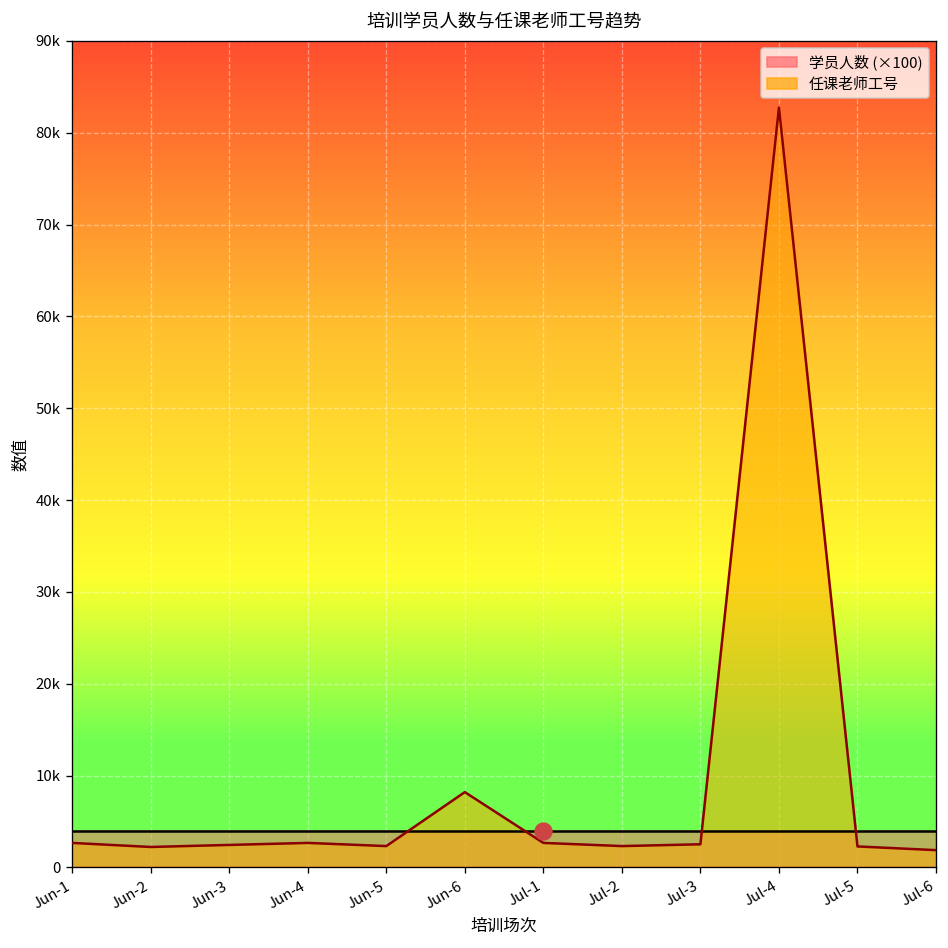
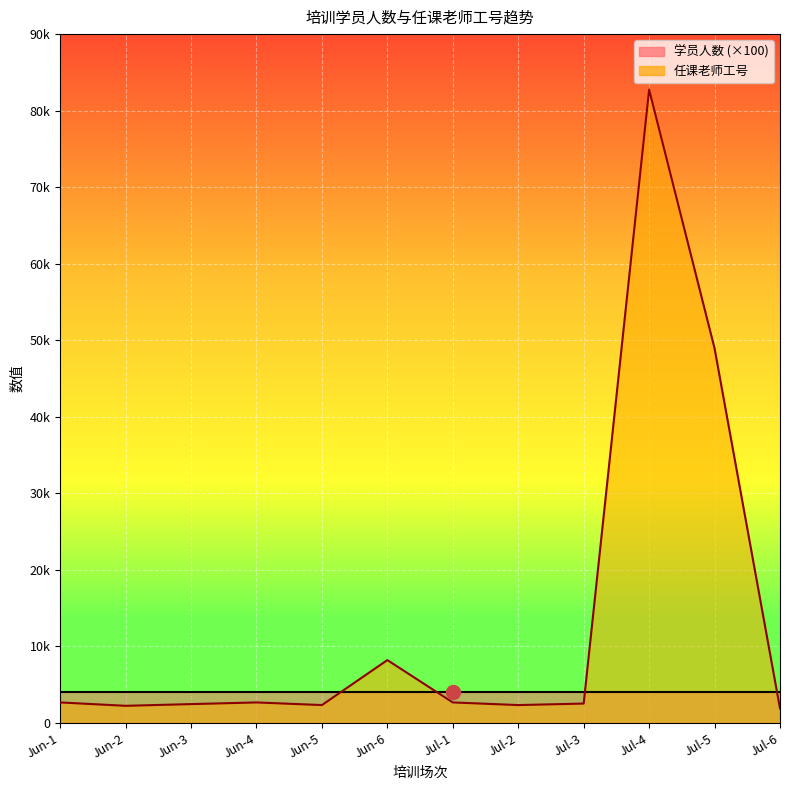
  {
    "学员人数 (×100)": {
      "Jun-1": 4000,
      "Jun-2": 4000,
      "Jun-3": 4000,
      "Jun-4": 4000,
      "Jun-5": 4000,
      "Jun-6": 4000,
      "Jul-2": 4000,
      "Jul-3": 4000,
      "Jul-4": 4000,
      "Jul-5": 4000,
      "Jul-6": 4000
    },
    "任课老师工号": {
      "Jun-1": 3000,
      "Jun-2": 2000,
      "Jun-3": 2000,
      "Jun-4": 3000,
      "Jun-5": 2000,
      "Jun-6": 8000,
      "Jul-1": 3000,
      "Jul-2": 2000,
      "Jul-3": 3000,
      "Jul-4": 83000,
-     "Jul-5": 2000,
+     "Jul-5": 49000,
      "Jul-6": 2000
    }
  }
